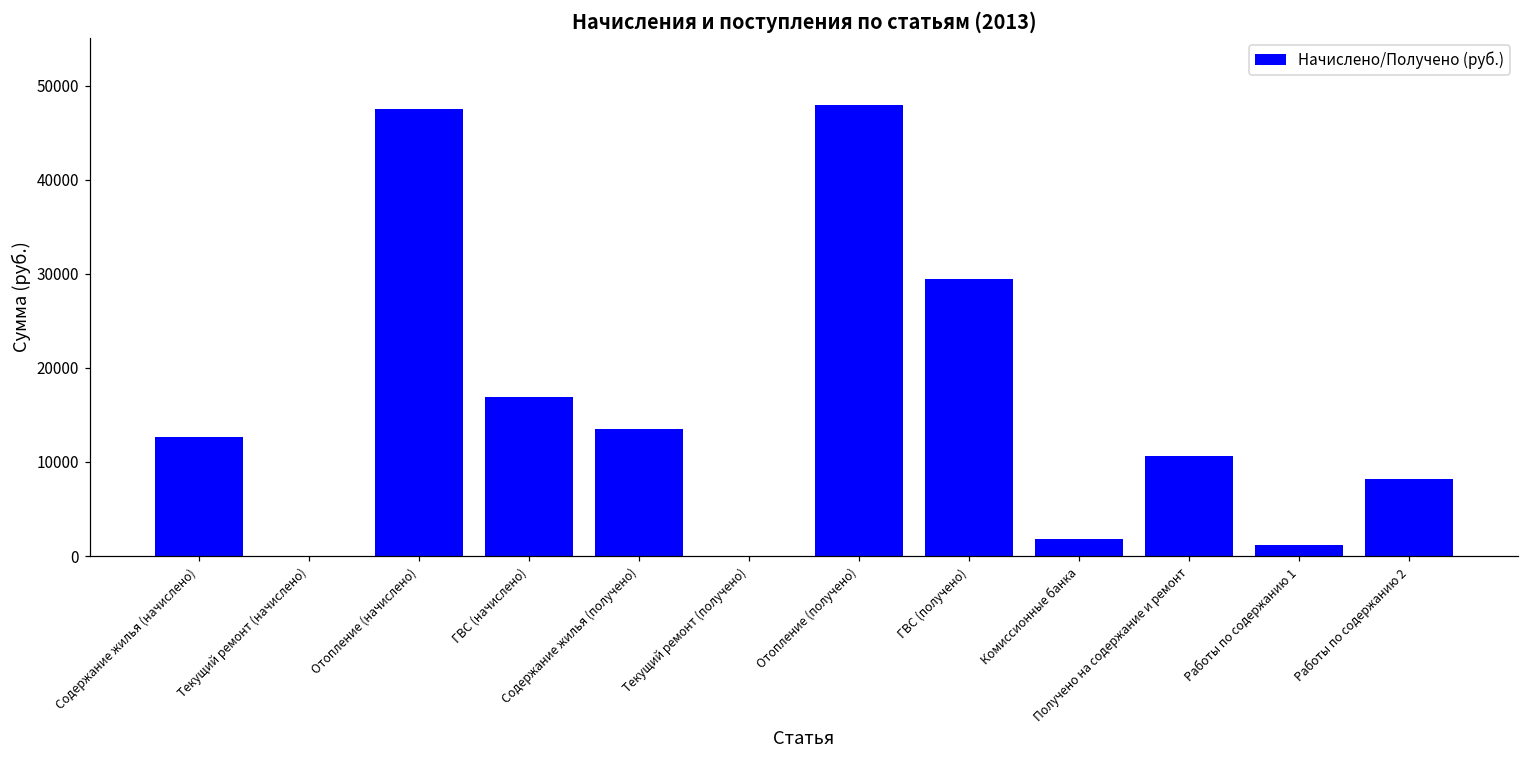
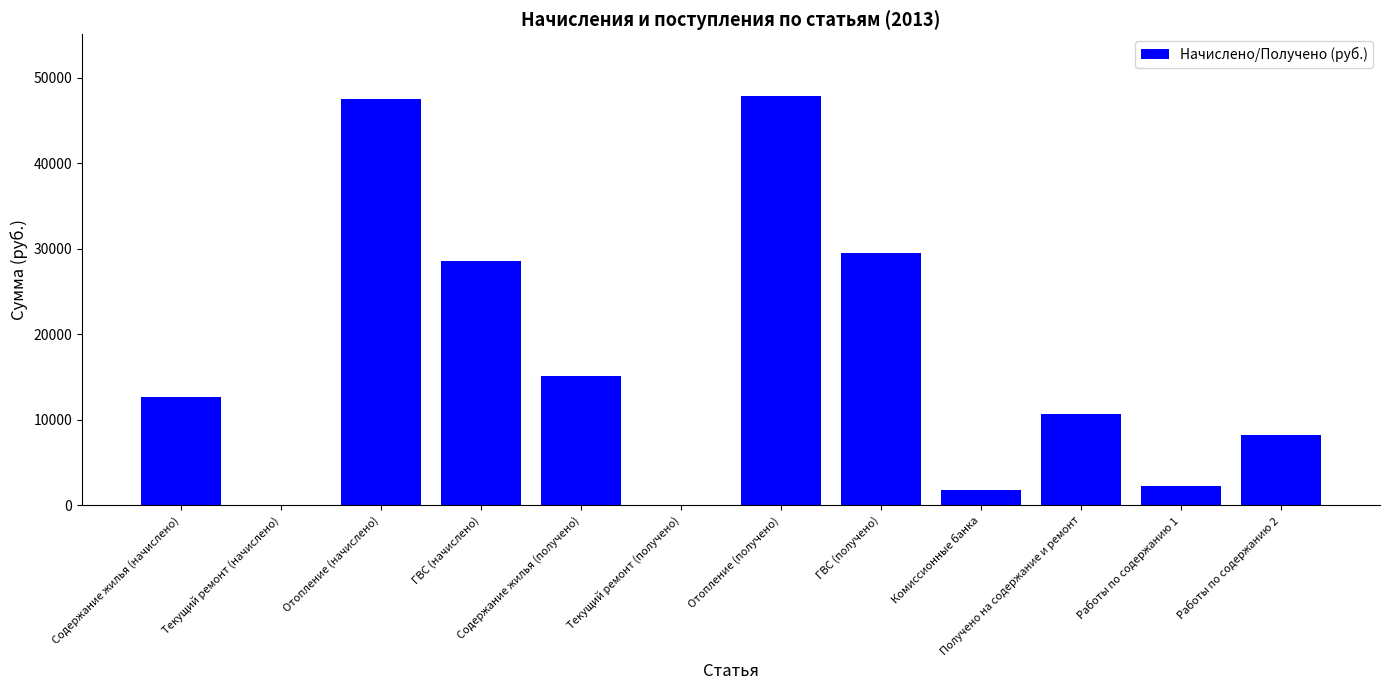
  {
    "Содержание жилья (начислено)": 13000,
    "Текущий ремонт (начислено)": 0,
    "Отопление (начислено)": 48000,
-   "ГВС (начислено)": 17000,
-   "Содержание жилья (получено)": 14000,
+   "ГВС (начислено)": 29000,
+   "Содержание жилья (получено)": 15000,
    "Текущий ремонт (получено)": 0,
    "Отопление (получено)": 48000,
    "ГВС (получено)": 30000,
    "Комиссионные банка": 2000,
    "Получено на содержание и ремонт": 11000,
-   "Работы по содержанию 1": 1000,
+   "Работы по содержанию 1": 2000,
    "Работы по содержанию 2": 8000
  }
